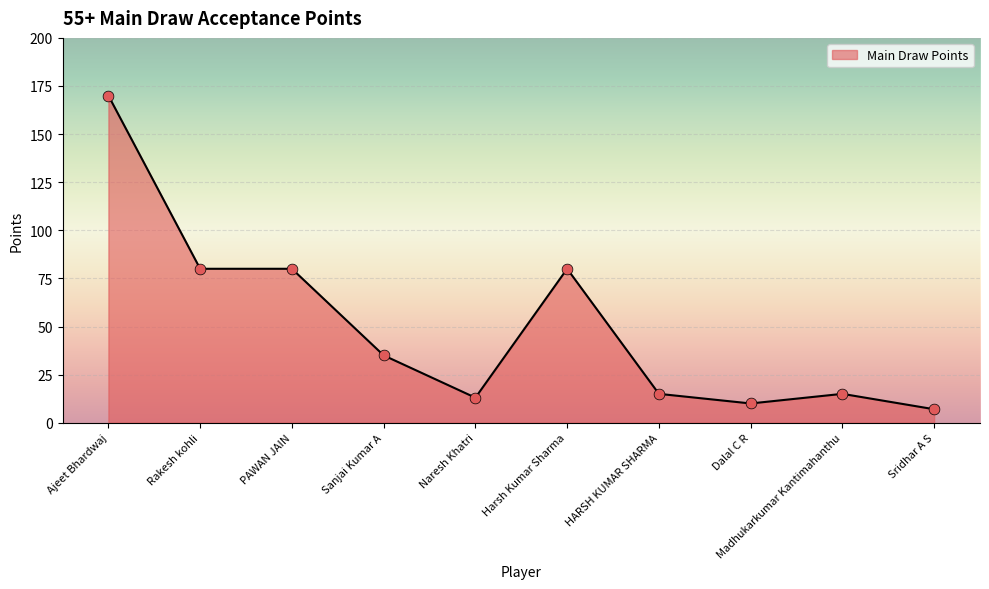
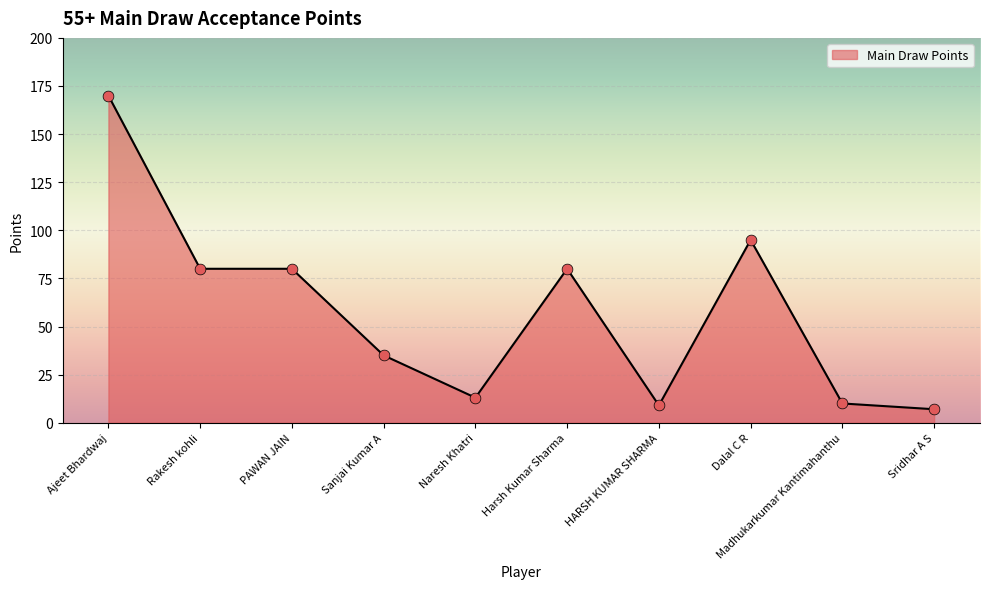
  {
    "Ajeet Bhardwaj": 170,
    "Rakesh kohli": 80,
    "PAWAN JAIN": 80,
    "Sanjai Kumar A": 35,
    "Naresh Khatri": 13,
    "Harsh Kumar Sharma": 80,
-   "HARSH KUMAR SHARMA": 15,
-   "Dalal C R": 10,
-   "Madhukarkumar Kantimahanthu": 15,
+   "HARSH KUMAR SHARMA": 9,
+   "Dalal C R": 95,
+   "Madhukarkumar Kantimahanthu": 10,
    "Sridhar A S": 7
  }
